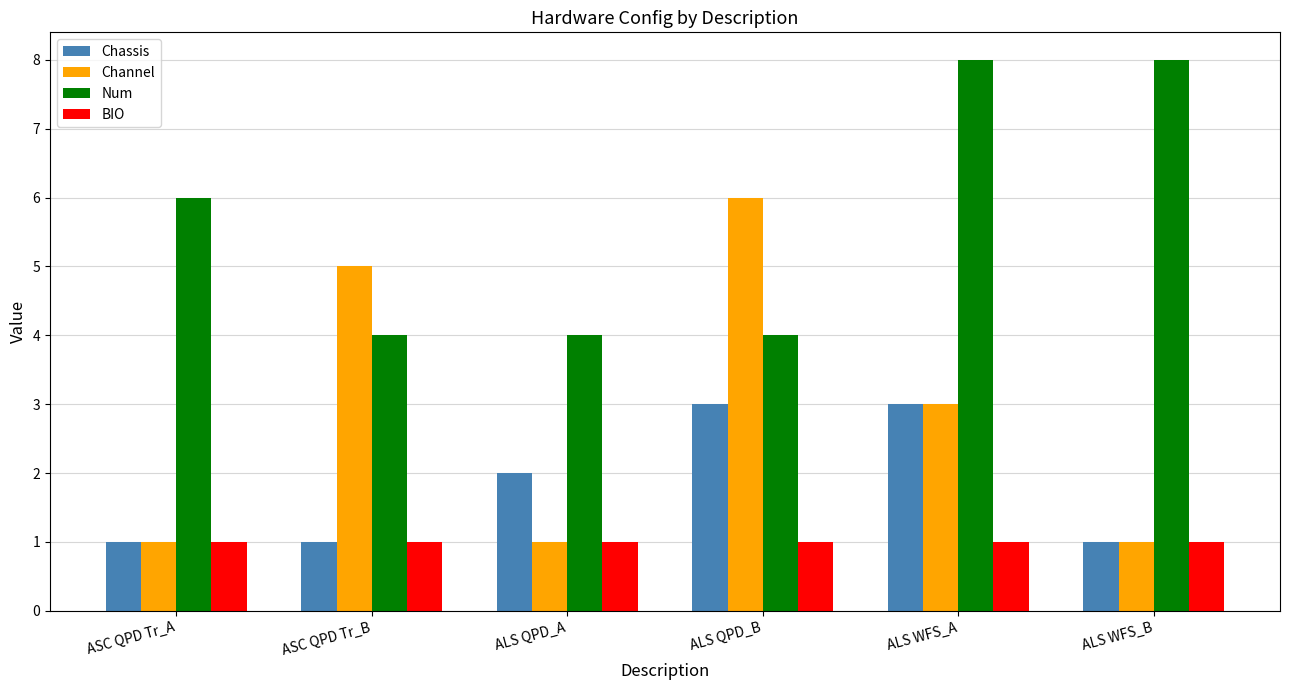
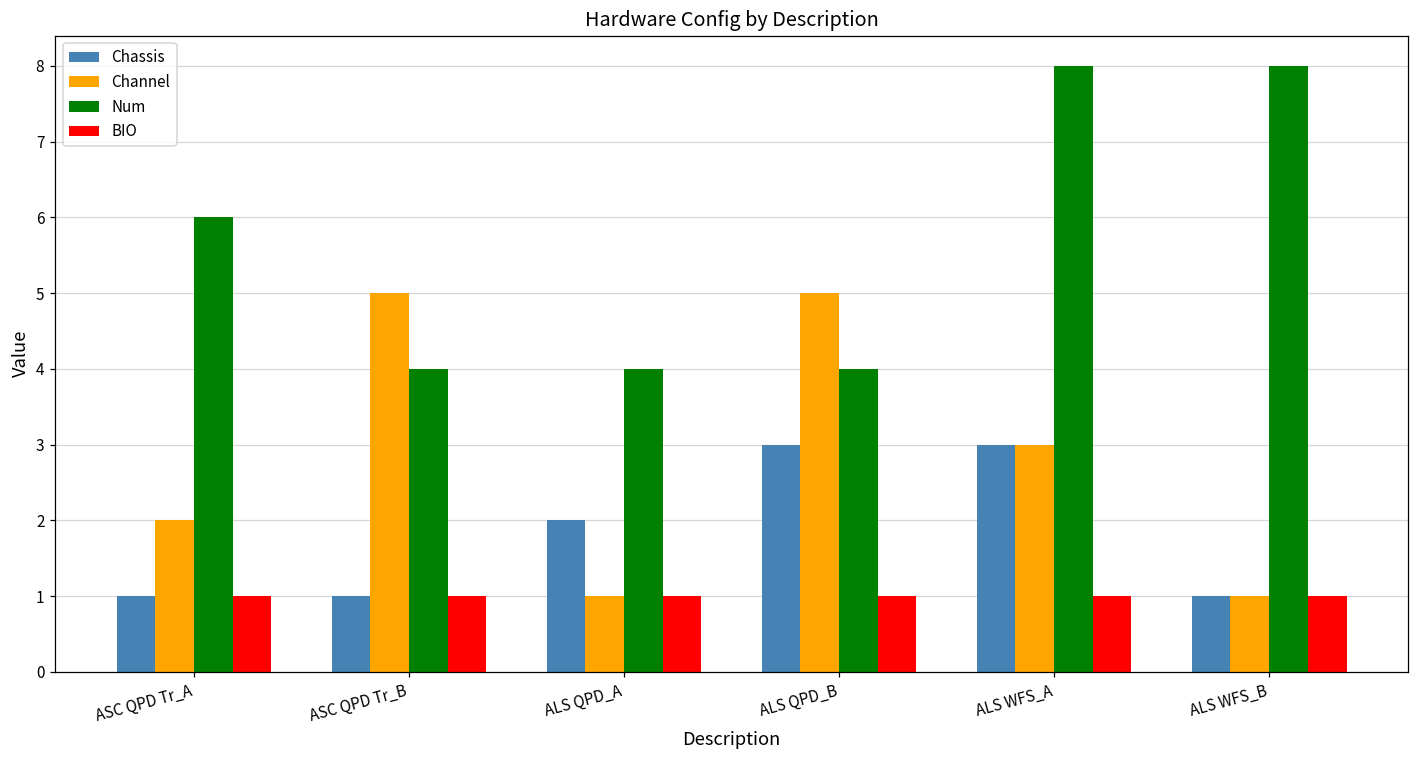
  {
    "Chassis": {
      "ASC QPD Tr_A": 1,
      "ASC QPD Tr_B": 1,
      "ALS QPD_A": 2,
      "ALS QPD_B": 3,
      "ALS WFS_A": 3,
      "ALS WFS_B": 1
    },
    "Channel": {
-     "ASC QPD Tr_A": 1,
+     "ASC QPD Tr_A": 2,
      "ASC QPD Tr_B": 5,
      "ALS QPD_A": 1,
-     "ALS QPD_B": 6,
+     "ALS QPD_B": 5,
      "ALS WFS_A": 3,
      "ALS WFS_B": 1
    },
    "Num": {
      "ASC QPD Tr_A": 6,
      "ASC QPD Tr_B": 4,
      "ALS QPD_A": 4,
      "ALS QPD_B": 4,
      "ALS WFS_A": 8,
      "ALS WFS_B": 8
    },
    "BIO": {
      "ASC QPD Tr_A": 1,
      "ASC QPD Tr_B": 1,
      "ALS QPD_A": 1,
      "ALS QPD_B": 1,
      "ALS WFS_A": 1,
      "ALS WFS_B": 1
    }
  }
